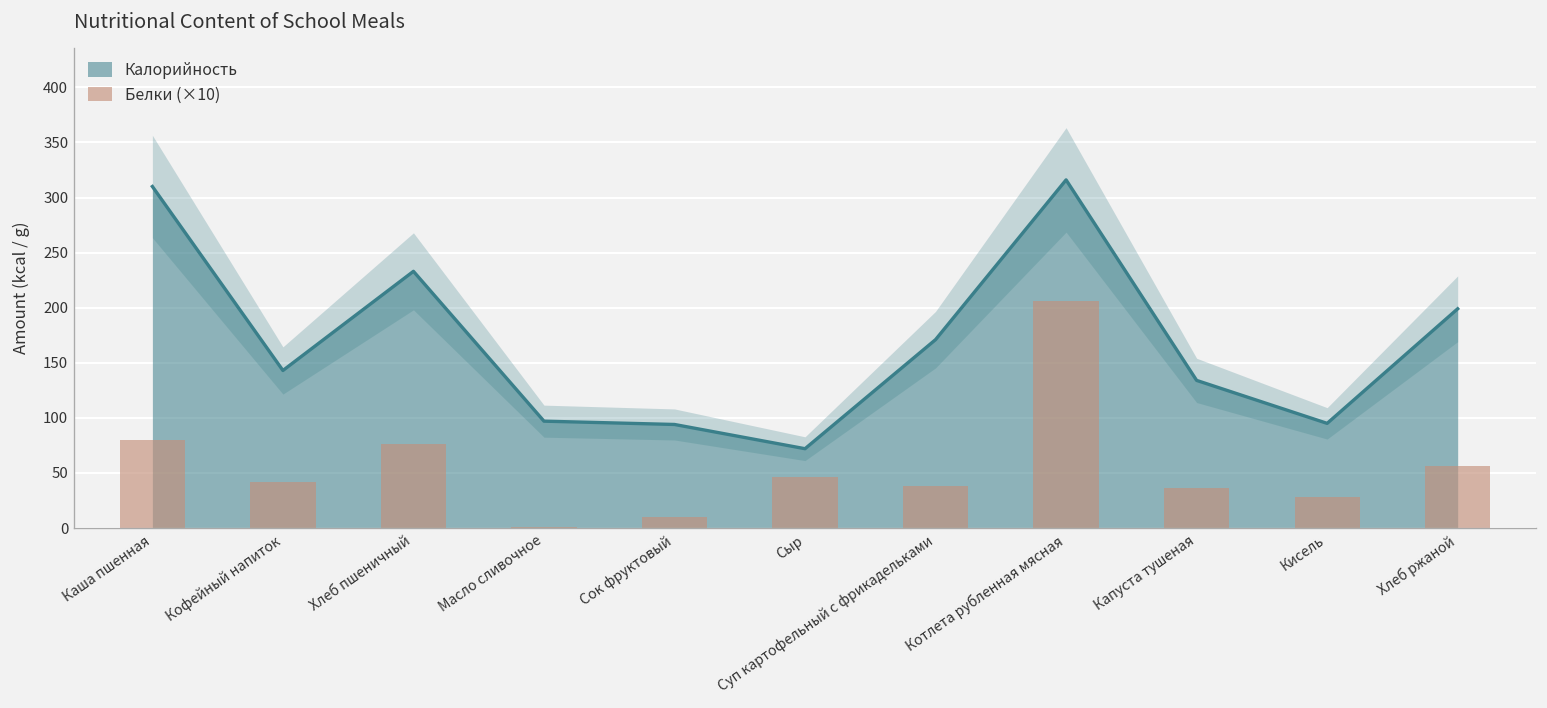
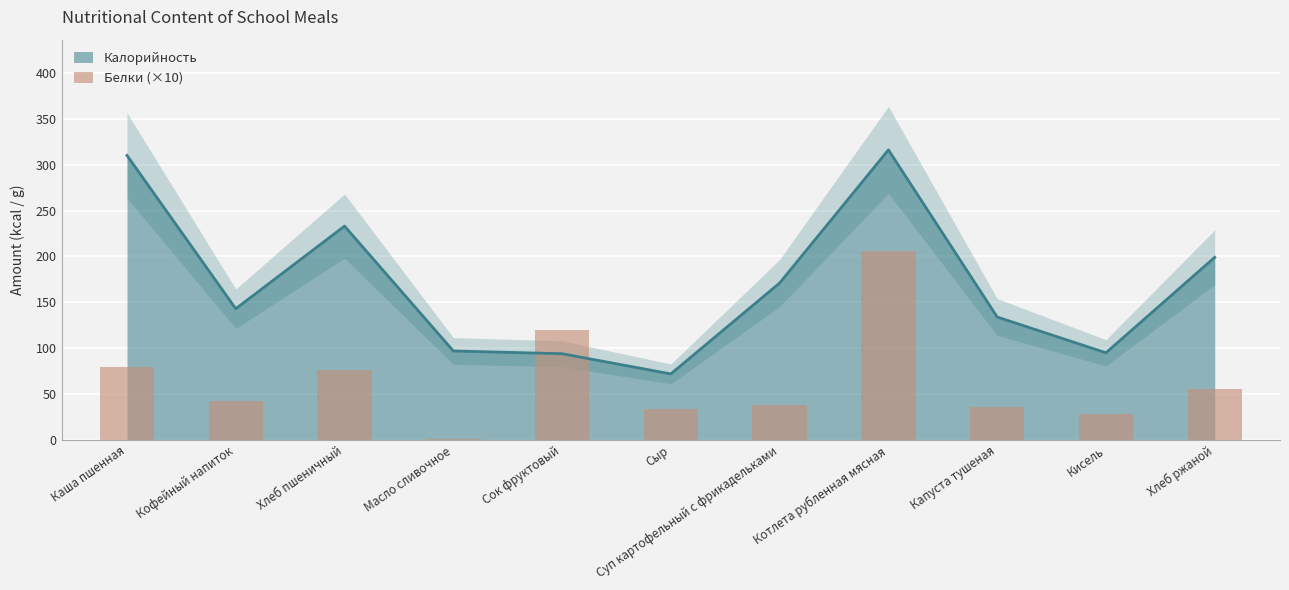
  {
    "Белки (×10)": {
      "Каша пшенная": 80,
      "Кофейный напиток": 40,
      "Хлеб пшеничный": 80,
-     "Сок фруктовый": 10,
-     "Сыр": 50,
+     "Сок фруктовый": 120,
+     "Сыр": 30,
      "Суп картофельный с фрикадельками": 40,
      "Котлета рубленная мясная": 210,
      "Капуста тушеная": 40,
      "Кисель": 30,
      "Хлеб ржаной": 60
    }
  }
